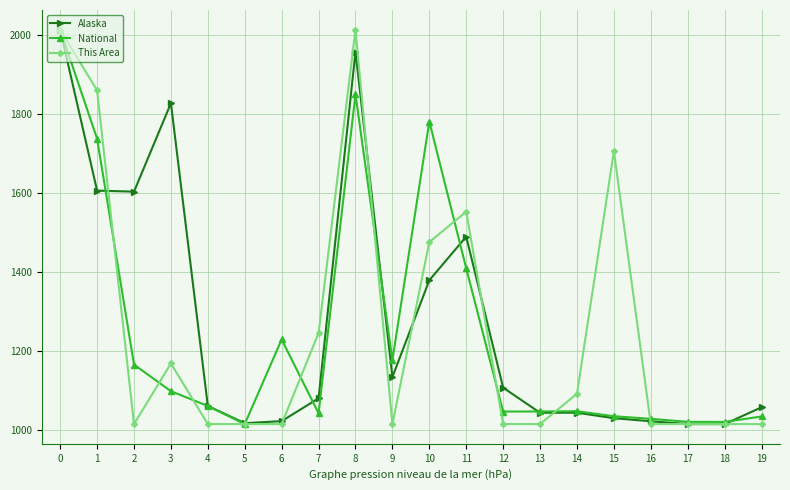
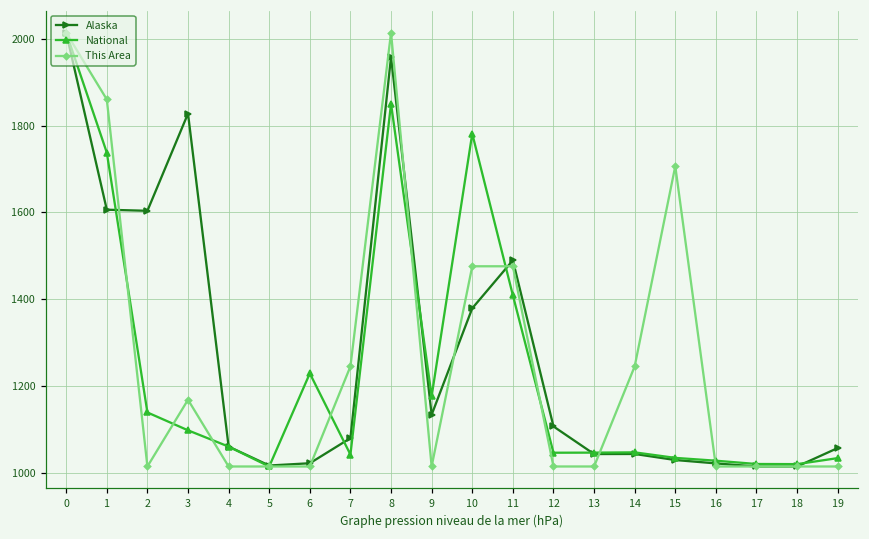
  {
    "Alaska": {
      "1": 1610,
      "2": 1600,
      "3": 1830,
      "6": 1020,
      "7": 1080,
      "8": 1960,
      "9": 1130,
      "10": 1380,
      "11": 1490,
      "12": 1110,
      "19": 1060
    },
    "National": {
      "1": 1740,
-     "2": 1160,
+     "2": 1140,
      "3": 1100,
      "6": 1230,
      "7": 1040,
      "8": 1850,
      "9": 1180,
      "10": 1780,
      "11": 1410,
      "12": 1050,
      "19": 1030
    },
    "This Area": {
      "1": 1860,
      "2": 1010,
      "3": 1170,
      "4": 1010,
      "6": 1010,
      "7": 1240,
      "8": 2010,
      "9": 1010,
      "10": 1480,
-     "11": 1550,
+     "11": 1480,
      "12": 1010,
      "13": 1010,
-     "14": 1090,
+     "14": 1240,
      "15": 1710,
      "16": 1010,
      "19": 1010
    }
  }
